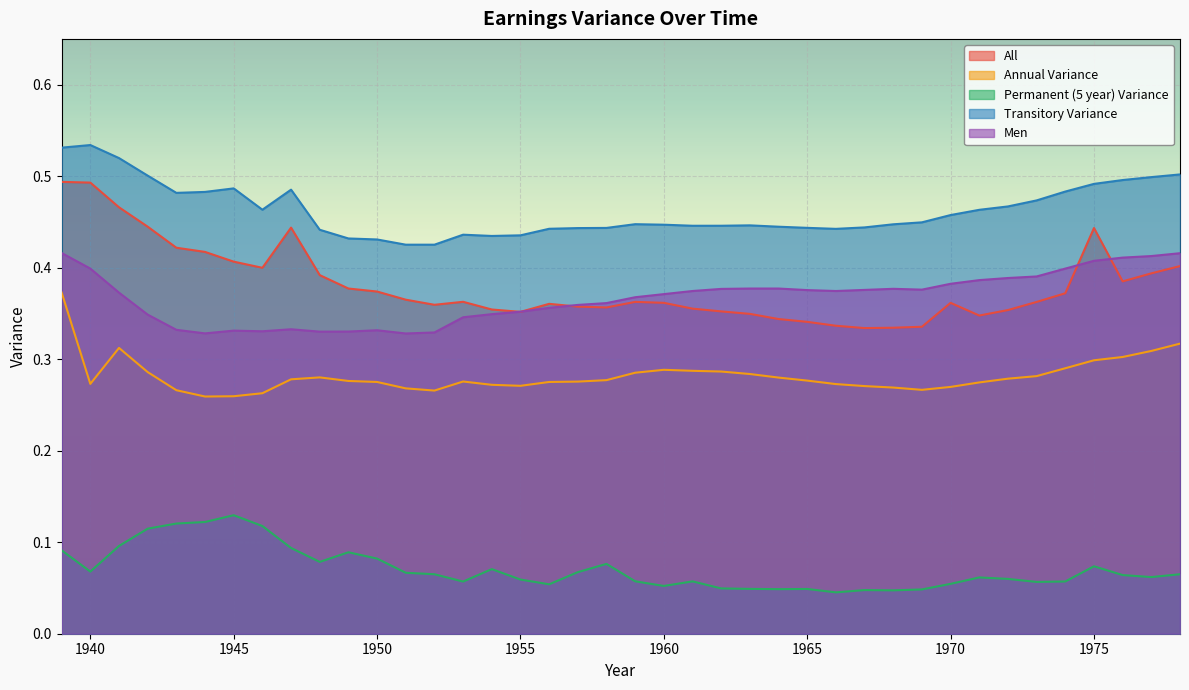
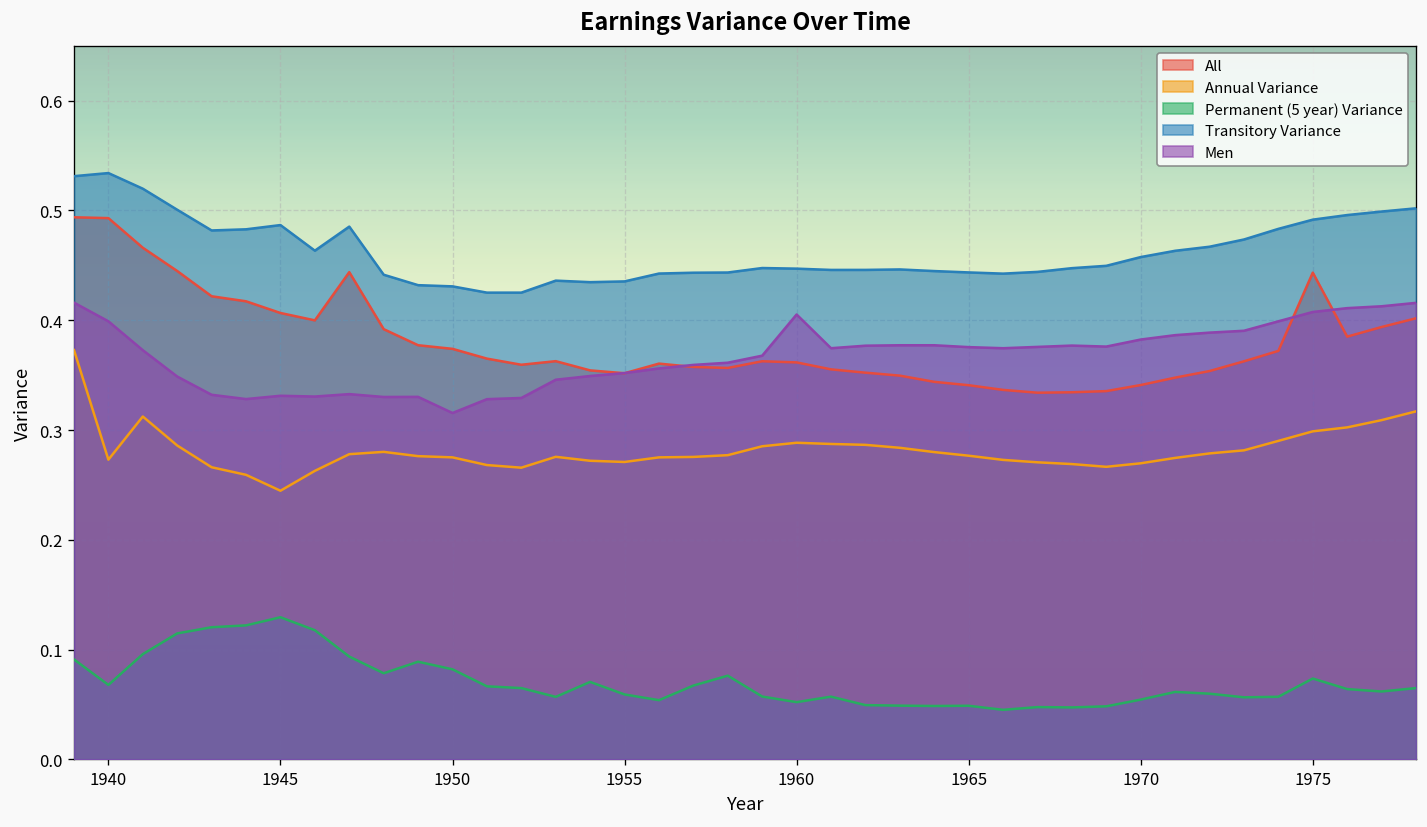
  {
    "All": {
      "1940": 0.49,
      "1945": 0.41,
      "1950": 0.37,
      "1960": 0.36,
      "1965": 0.34,
-     "1970": 0.36,
+     "1970": 0.34,
      "1975": 0.44
    },
    "Annual Variance": {
      "1940": 0.27,
-     "1945": 0.26,
+     "1945": 0.24,
      "1950": 0.28,
      "1955": 0.27,
      "1960": 0.29,
      "1965": 0.28,
      "1970": 0.27,
      "1975": 0.30
    },
    "Permanent (5 year) Variance": {
      "1940": 0.07,
      "1945": 0.13,
      "1950": 0.08,
      "1955": 0.06,
      "1960": 0.05,
      "1965": 0.05,
      "1970": 0.05,
      "1975": 0.07
    },
    "Transitory Variance": {
      "1940": 0.53,
      "1945": 0.49,
      "1950": 0.43,
      "1955": 0.44,
      "1960": 0.45,
      "1965": 0.44,
      "1970": 0.46,
      "1975": 0.49
    },
    "Men": {
      "1940": 0.40,
      "1945": 0.33,
-     "1950": 0.33,
-     "1960": 0.37,
+     "1950": 0.32,
+     "1960": 0.41,
      "1965": 0.38,
      "1970": 0.38,
      "1975": 0.41
    }
  }
